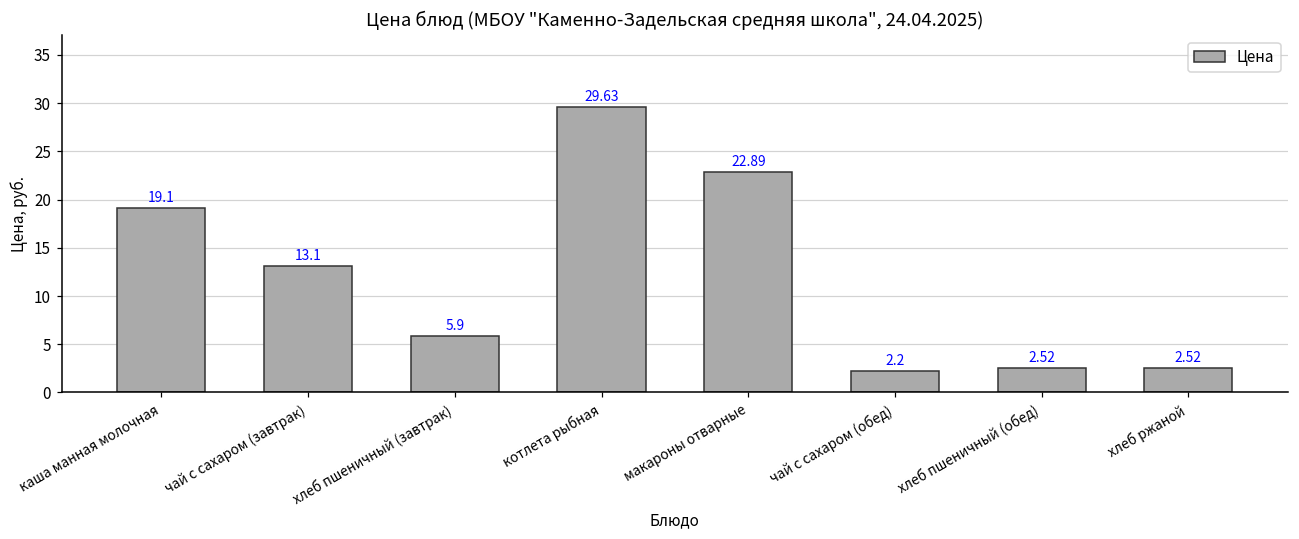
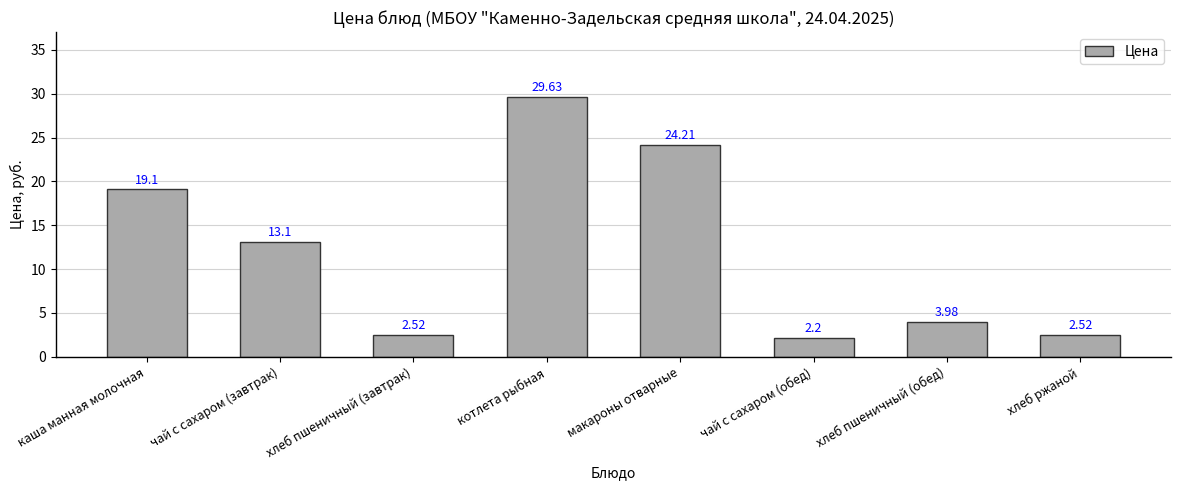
  {
    "каша манная молочная": 19.1,
    "чай с сахаром (завтрак)": 13.1,
-   "хлеб пшеничный (завтрак)": 5.9,
+   "хлеб пшеничный (завтрак)": 2.52,
    "котлета рыбная": 29.63,
-   "макароны отварные": 22.89,
+   "макароны отварные": 24.21,
    "чай с сахаром (обед)": 2.2,
-   "хлеб пшеничный (обед)": 2.52,
+   "хлеб пшеничный (обед)": 3.98,
    "хлеб ржаной": 2.52
  }
